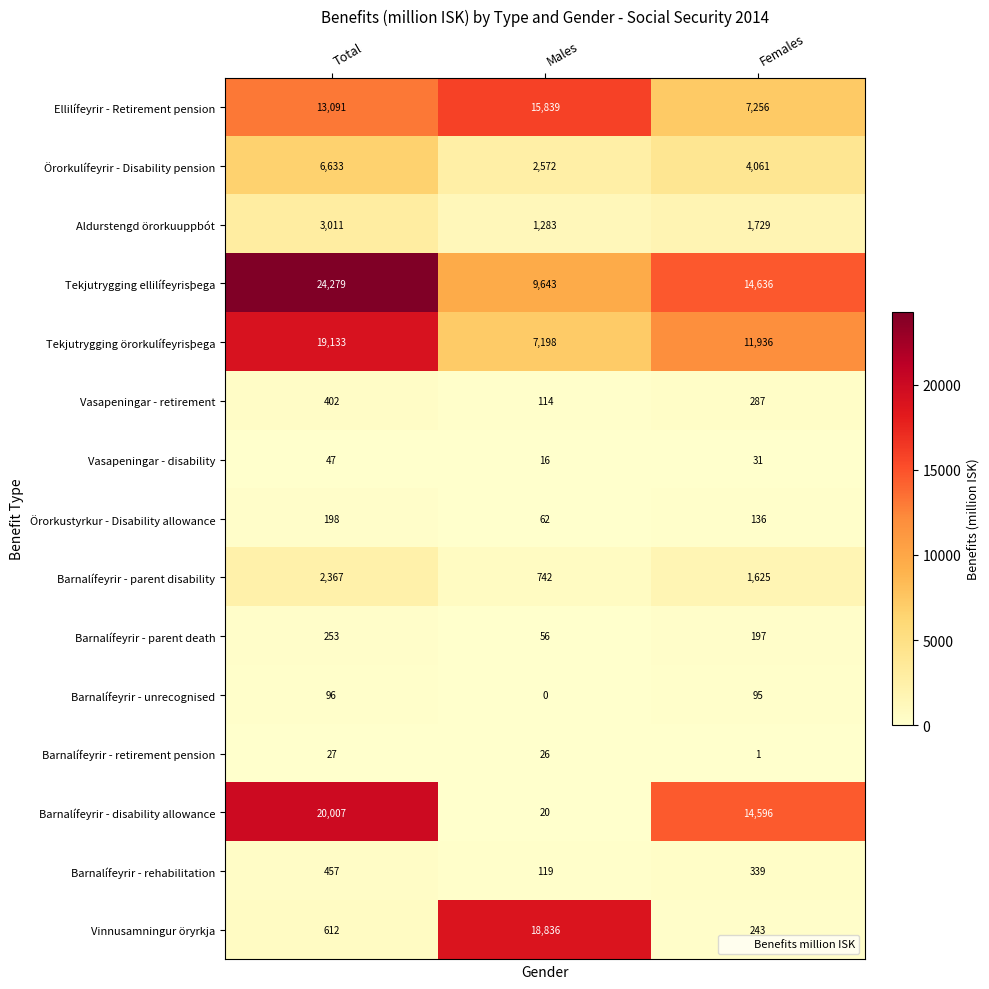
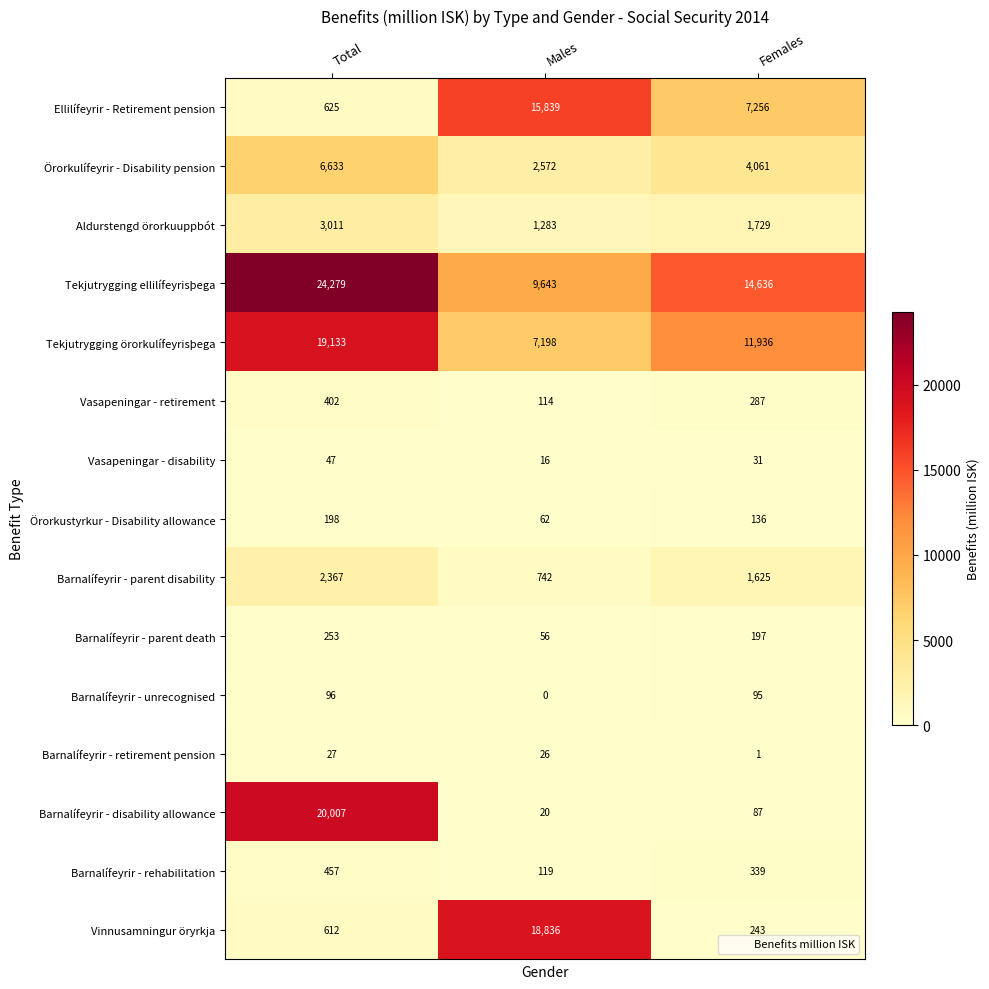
  {
    "Ellilífeyrir - Retirement pension": {
-     "Total": "13,091",
+     "Total": "625",
      "Males": "15,839",
      "Females": "7,256"
    },
    "Örorkulífeyrir - Disability pension": {
      "Total": "6,633",
      "Males": "2,572",
      "Females": "4,061"
    },
    "Aldurstengd örorkuuppbót": {
      "Total": "3,011",
      "Males": "1,283",
      "Females": "1,729"
    },
    "Tekjutrygging ellilífeyrisþega": {
      "Total": "24,279",
      "Males": "9,643",
      "Females": "14,636"
    },
    "Tekjutrygging örorkulífeyrisþega": {
      "Total": "19,133",
      "Males": "7,198",
      "Females": "11,936"
    },
    "Vasapeningar - retirement": {
      "Total": "402",
      "Males": "114",
      "Females": "287"
    },
    "Vasapeningar - disability": {
      "Total": "47",
      "Males": "16",
      "Females": "31"
    },
    "Örorkustyrkur - Disability allowance": {
      "Total": "198",
      "Males": "62",
      "Females": "136"
    },
    "Barnalífeyrir - parent disability": {
      "Total": "2,367",
      "Males": "742",
      "Females": "1,625"
    },
    "Barnalífeyrir - parent death": {
      "Total": "253",
      "Males": "56",
      "Females": "197"
    },
    "Barnalífeyrir - unrecognised": {
      "Total": "96",
      "Males": "0",
      "Females": "95"
    },
    "Barnalífeyrir - retirement pension": {
      "Total": "27",
      "Males": "26",
      "Females": "1"
    },
    "Barnalífeyrir - disability allowance": {
      "Total": "20,007",
      "Males": "20",
-     "Females": "14,596"
+     "Females": "87"
    },
    "Barnalífeyrir - rehabilitation": {
      "Total": "457",
      "Males": "119",
      "Females": "339"
    },
    "Vinnusamningur öryrkja": {
      "Total": "612",
      "Males": "18,836"
    }
  }
